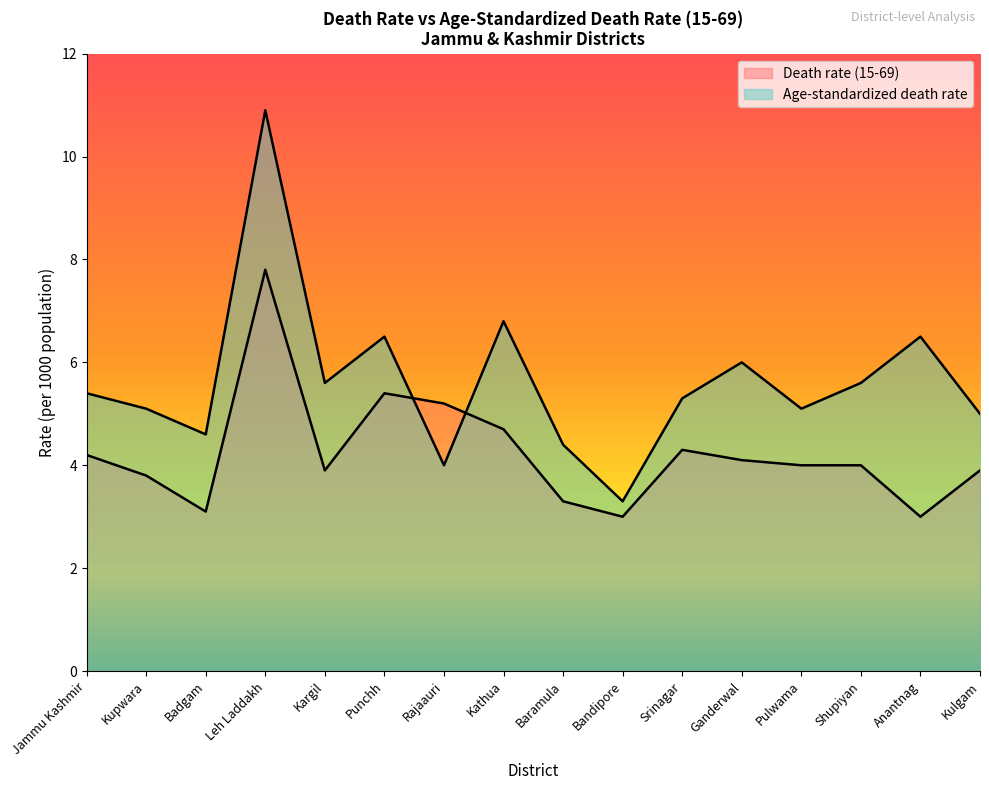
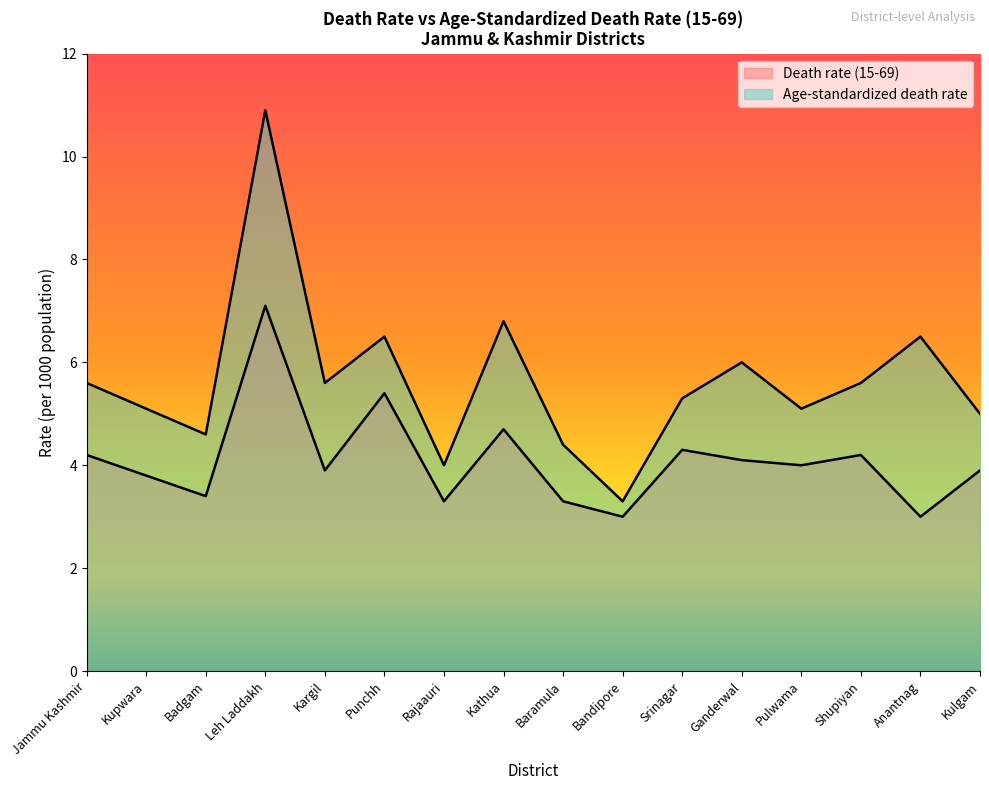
  {
    "Death rate (15-69)": {
      "Jammu Kashmir": 4.2,
      "Kupwara": 3.8,
-     "Badgam": 3.1,
-     "Leh Laddakh": 7.8,
+     "Badgam": 3.4,
+     "Leh Laddakh": 7.1,
      "Kargil": 3.9,
      "Punchh": 5.4,
-     "Rajaauri": 5.2,
+     "Rajaauri": 3.3,
      "Kathua": 4.7,
      "Baramula": 3.3,
      "Bandipore": 3.0,
      "Srinagar": 4.3,
      "Ganderwal": 4.1,
      "Pulwama": 4.0,
-     "Shupiyan": 4.0,
+     "Shupiyan": 4.2,
      "Anantnag": 3.0,
      "Kulgam": 3.9
    },
    "Age-standardized death rate": {
-     "Jammu Kashmir": 5.4,
+     "Jammu Kashmir": 5.6,
      "Kupwara": 5.1,
      "Badgam": 4.6,
      "Leh Laddakh": 10.9,
      "Kargil": 5.6,
      "Punchh": 6.5,
      "Rajaauri": 4.0,
      "Kathua": 6.8,
      "Baramula": 4.4,
      "Bandipore": 3.3,
      "Srinagar": 5.3,
      "Ganderwal": 6.0,
      "Pulwama": 5.1,
      "Shupiyan": 5.6,
      "Anantnag": 6.5,
      "Kulgam": 5.0
    }
  }
